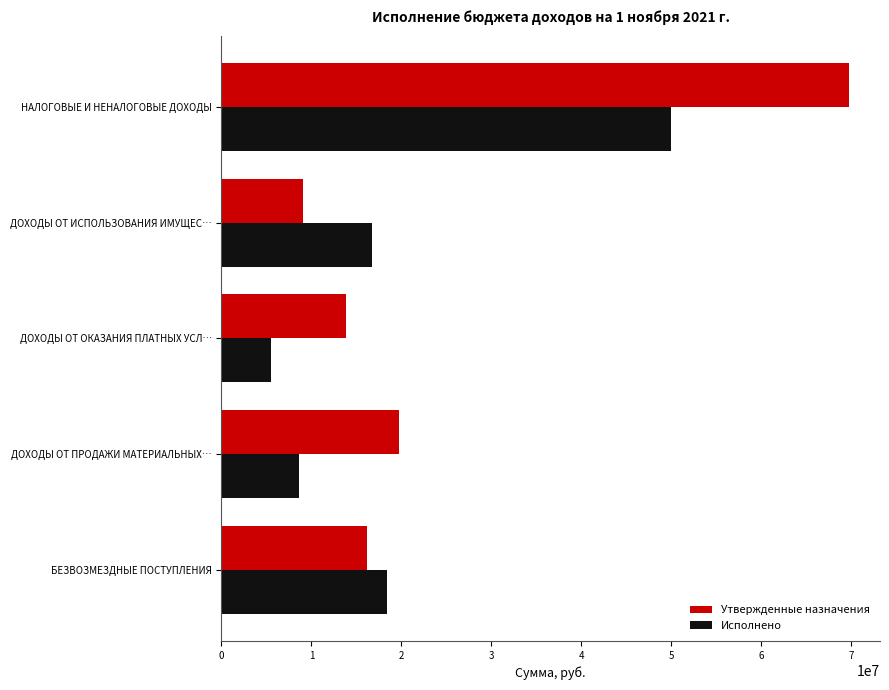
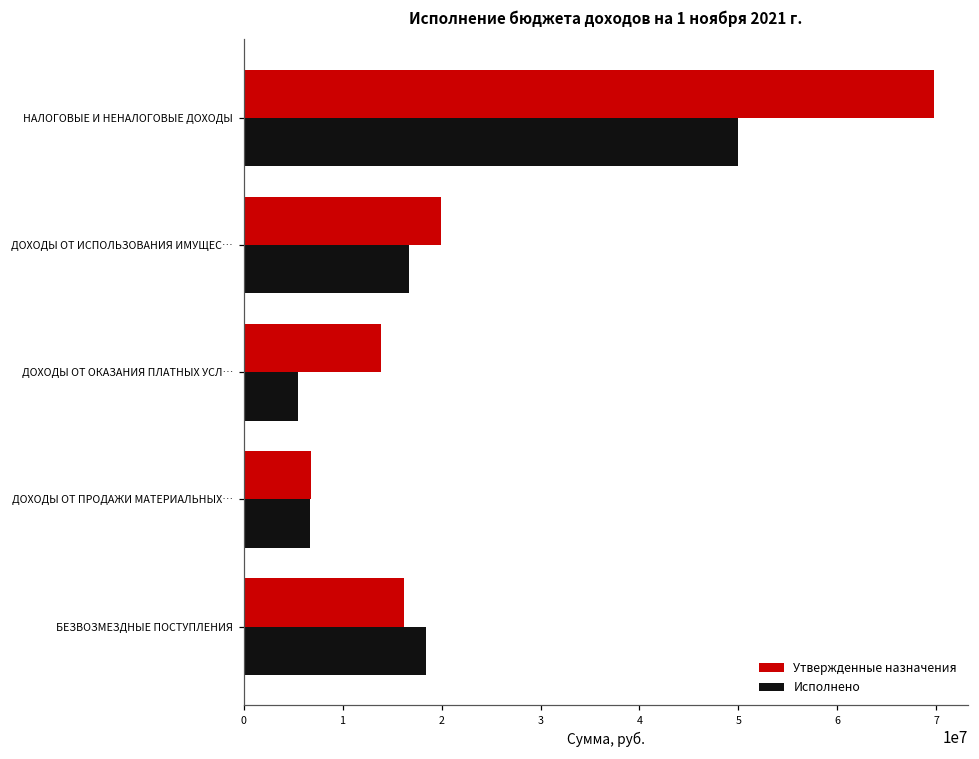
  {
    "Утвержденные назначения": {
      "НАЛОГОВЫЕ И НЕНАЛОГОВЫЕ ДОХОДЫ": 70000000,
-     "ДОХОДЫ ОТ ИСПОЛЬЗОВАНИЯ ИМУЩЕС…": 9000000,
+     "ДОХОДЫ ОТ ИСПОЛЬЗОВАНИЯ ИМУЩЕС…": 20000000,
      "ДОХОДЫ ОТ ОКАЗАНИЯ ПЛАТНЫХ УСЛ…": 14000000,
-     "ДОХОДЫ ОТ ПРОДАЖИ МАТЕРИАЛЬНЫХ…": 20000000,
+     "ДОХОДЫ ОТ ПРОДАЖИ МАТЕРИАЛЬНЫХ…": 7000000,
      "БЕЗВОЗМЕЗДНЫЕ ПОСТУПЛЕНИЯ": 16000000
    },
    "Исполнено": {
      "НАЛОГОВЫЕ И НЕНАЛОГОВЫЕ ДОХОДЫ": 50000000,
      "ДОХОДЫ ОТ ИСПОЛЬЗОВАНИЯ ИМУЩЕС…": 17000000,
      "ДОХОДЫ ОТ ОКАЗАНИЯ ПЛАТНЫХ УСЛ…": 5000000,
-     "ДОХОДЫ ОТ ПРОДАЖИ МАТЕРИАЛЬНЫХ…": 9000000,
+     "ДОХОДЫ ОТ ПРОДАЖИ МАТЕРИАЛЬНЫХ…": 7000000,
      "БЕЗВОЗМЕЗДНЫЕ ПОСТУПЛЕНИЯ": 18000000
    }
  }
